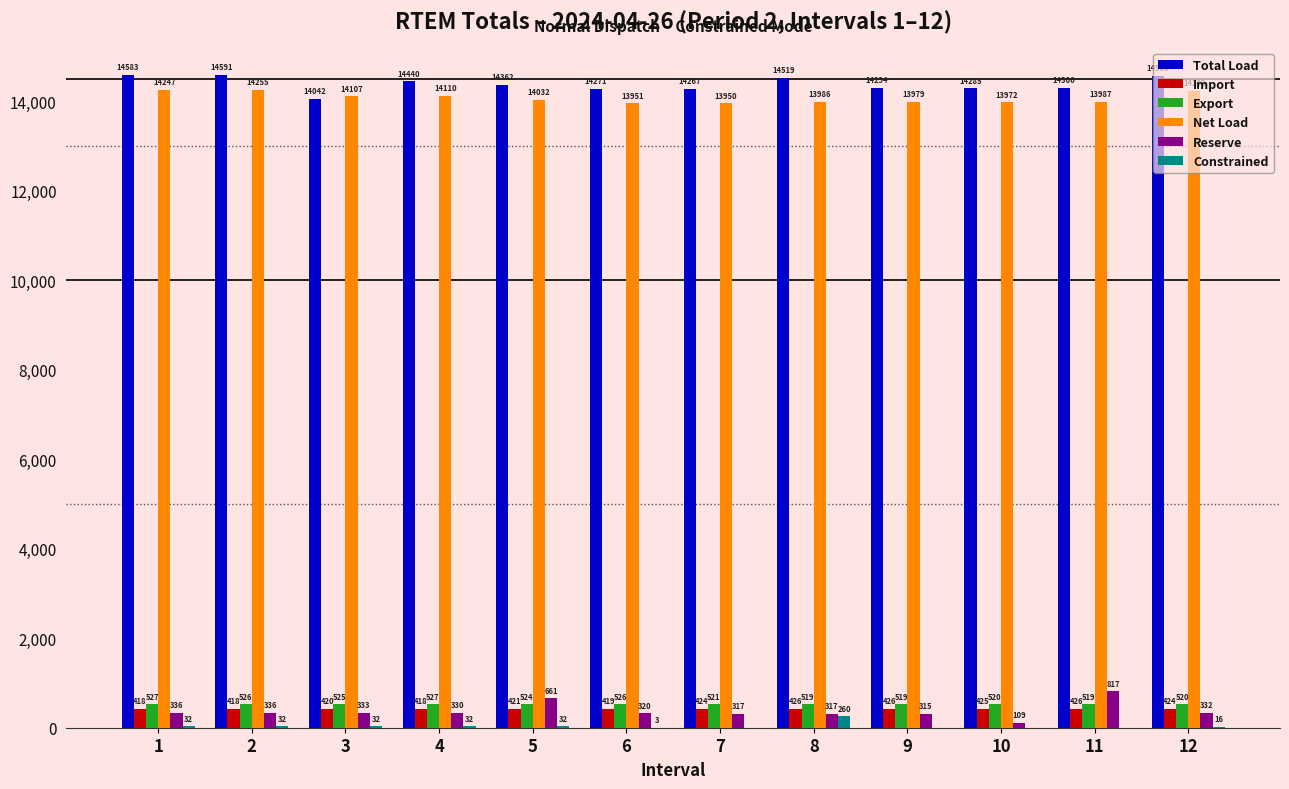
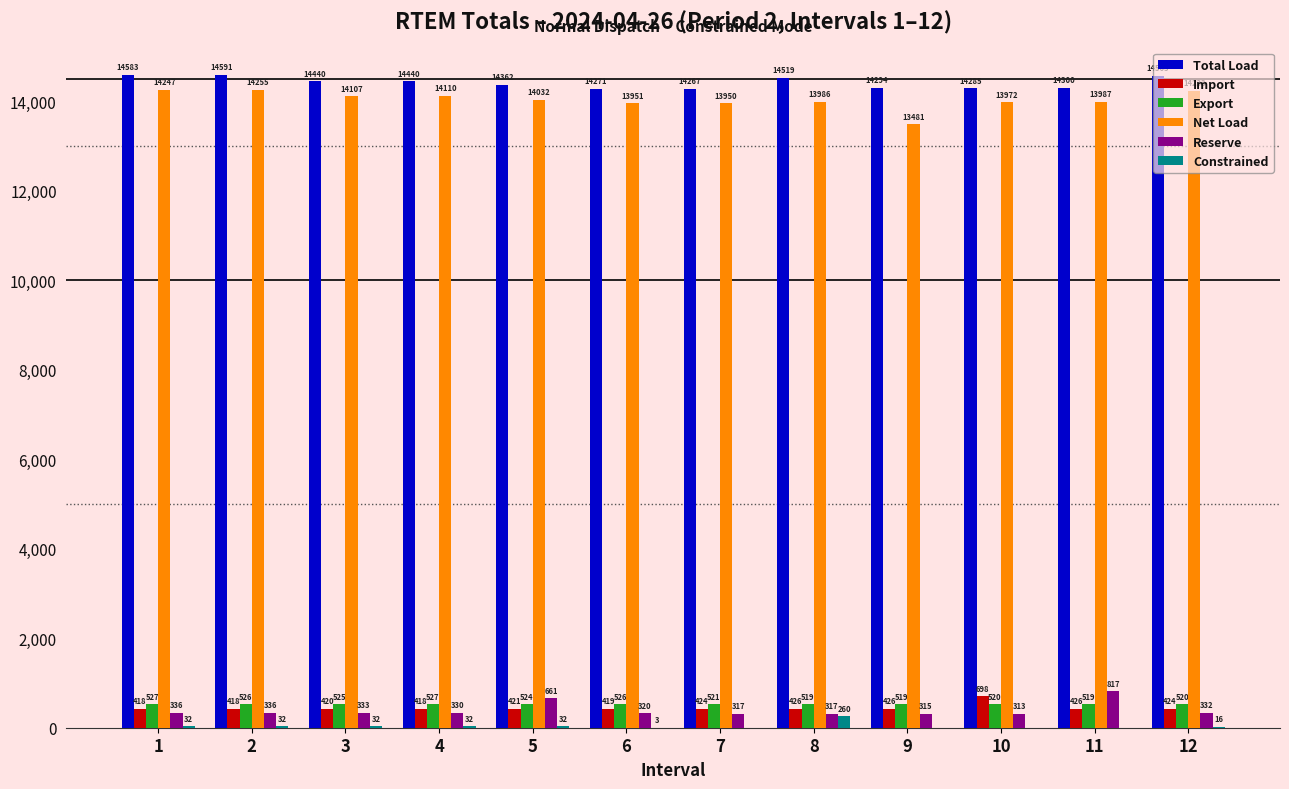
  {
    "Total Load": {
      "1": 14583,
      "2": 14591,
-     "3": 14042,
+     "3": 14440,
      "4": 14440,
      "5": 14362,
      "6": 14271,
      "7": 14267,
      "8": 14519,
      "9": 14294,
      "10": 14285,
      "11": 14300
    },
    "Import": {
      "1": 418,
      "2": 418,
      "3": 420,
      "4": 418,
      "5": 421,
      "6": 419,
      "7": 424,
      "8": 426,
      "9": 426,
-     "10": 425,
+     "10": 698,
      "11": 426,
      "12": 424
    },
    "Export": {
      "1": 527,
      "2": 526,
      "3": 525,
      "4": 527,
      "5": 524,
      "6": 526,
      "7": 521,
      "8": 519,
      "9": 519,
      "10": 520,
      "11": 519,
      "12": 520
    },
    "Net Load": {
      "1": 14247,
      "2": 14255,
      "3": 14107,
      "4": 14110,
      "5": 14032,
      "6": 13951,
      "7": 13950,
      "8": 13986,
-     "9": 13979,
+     "9": 13481,
      "10": 13972,
      "11": 13987
    },
    "Reserve": {
      "1": 336,
      "2": 336,
      "3": 333,
      "4": 330,
      "5": 661,
      "6": 320,
      "7": 317,
      "8": 317,
      "9": 315,
-     "10": 109,
+     "10": 313,
      "11": 817,
      "12": 332
    },
    "Constrained": {
      "1": 32,
      "2": 32,
      "3": 32,
      "4": 32,
      "5": 32,
      "6": 3,
      "8": 260,
      "12": 16
    }
  }
